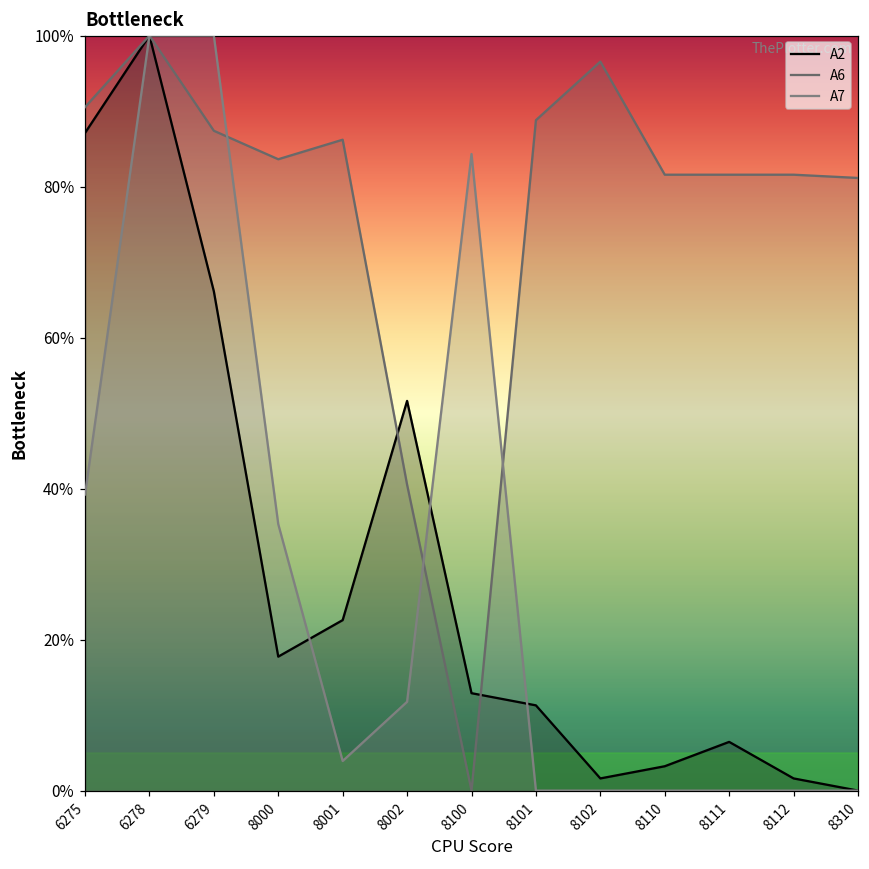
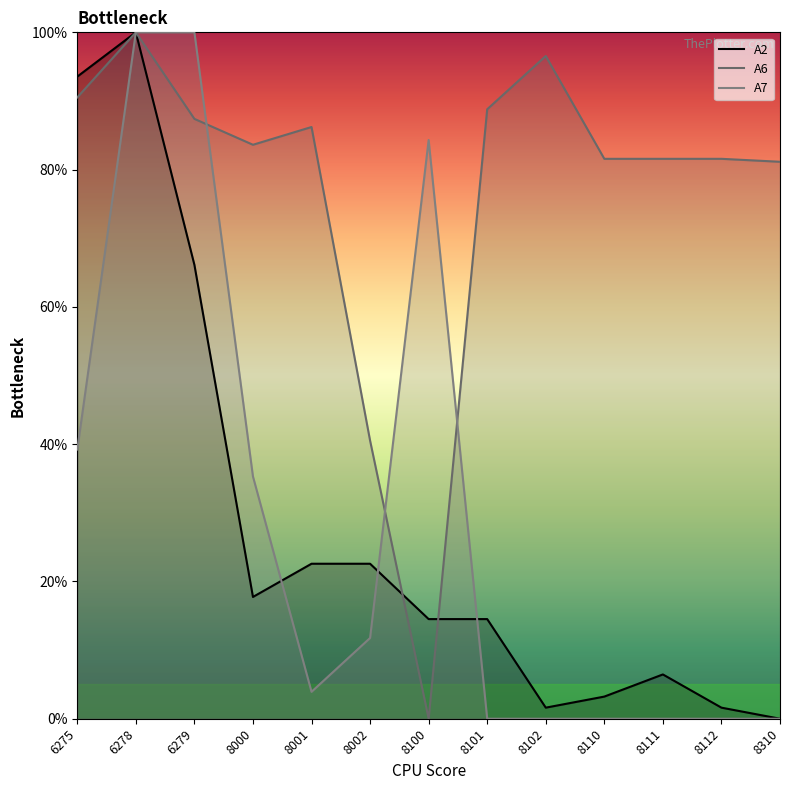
  {
    "A2": {
-     "6275": "87%",
+     "6275": "94%",
      "6279": "66%",
      "8000": "18%",
      "8001": "23%",
-     "8002": "52%",
-     "8100": "13%",
-     "8101": "11%",
+     "8002": "23%",
+     "8100": "15%",
+     "8101": "15%",
      "8111": "6%"
    }
  }
